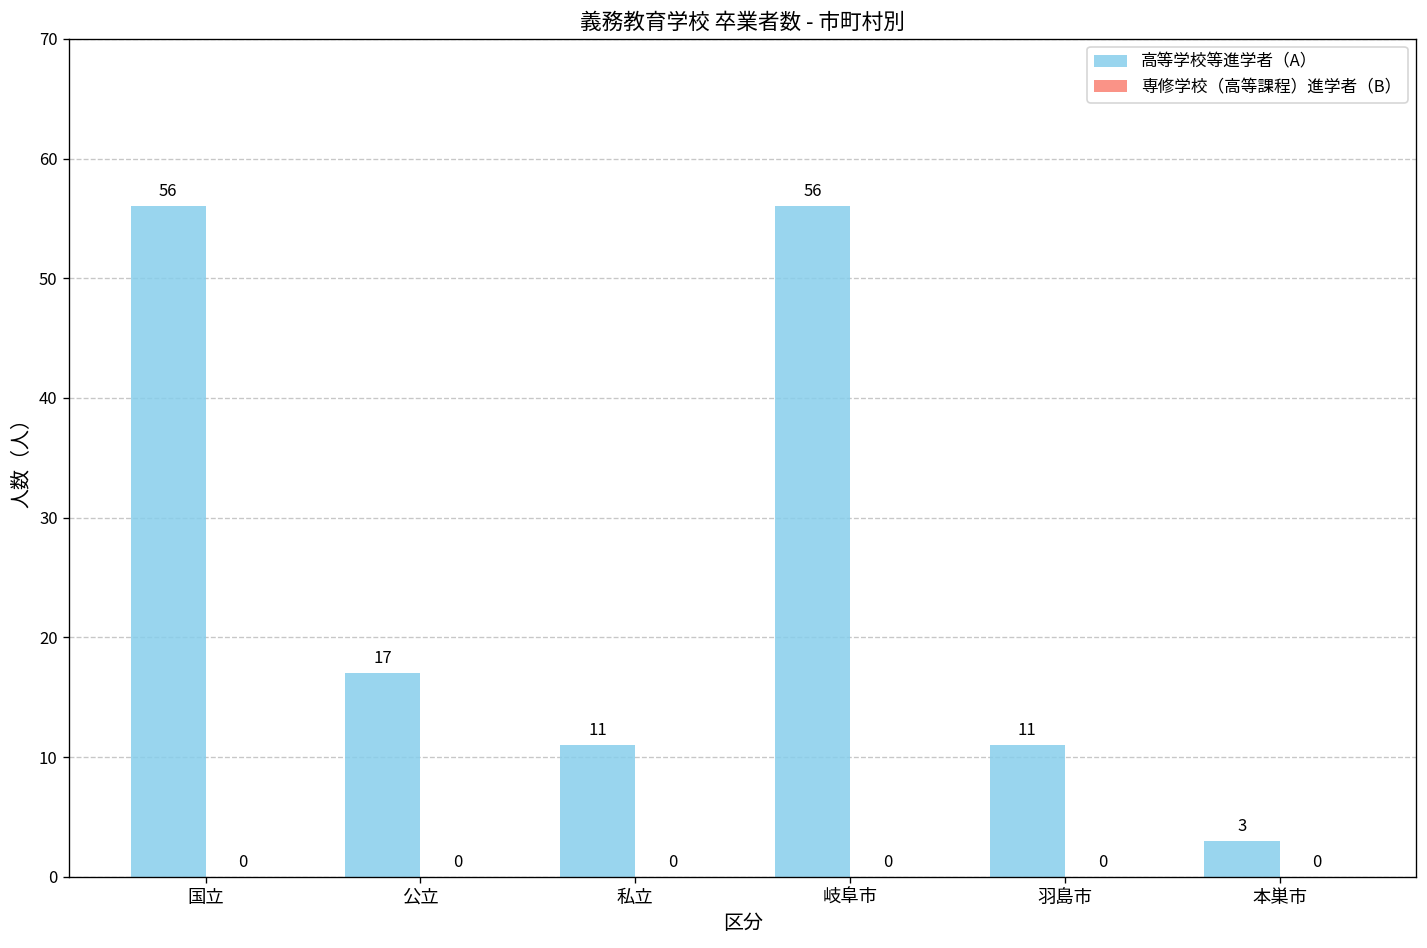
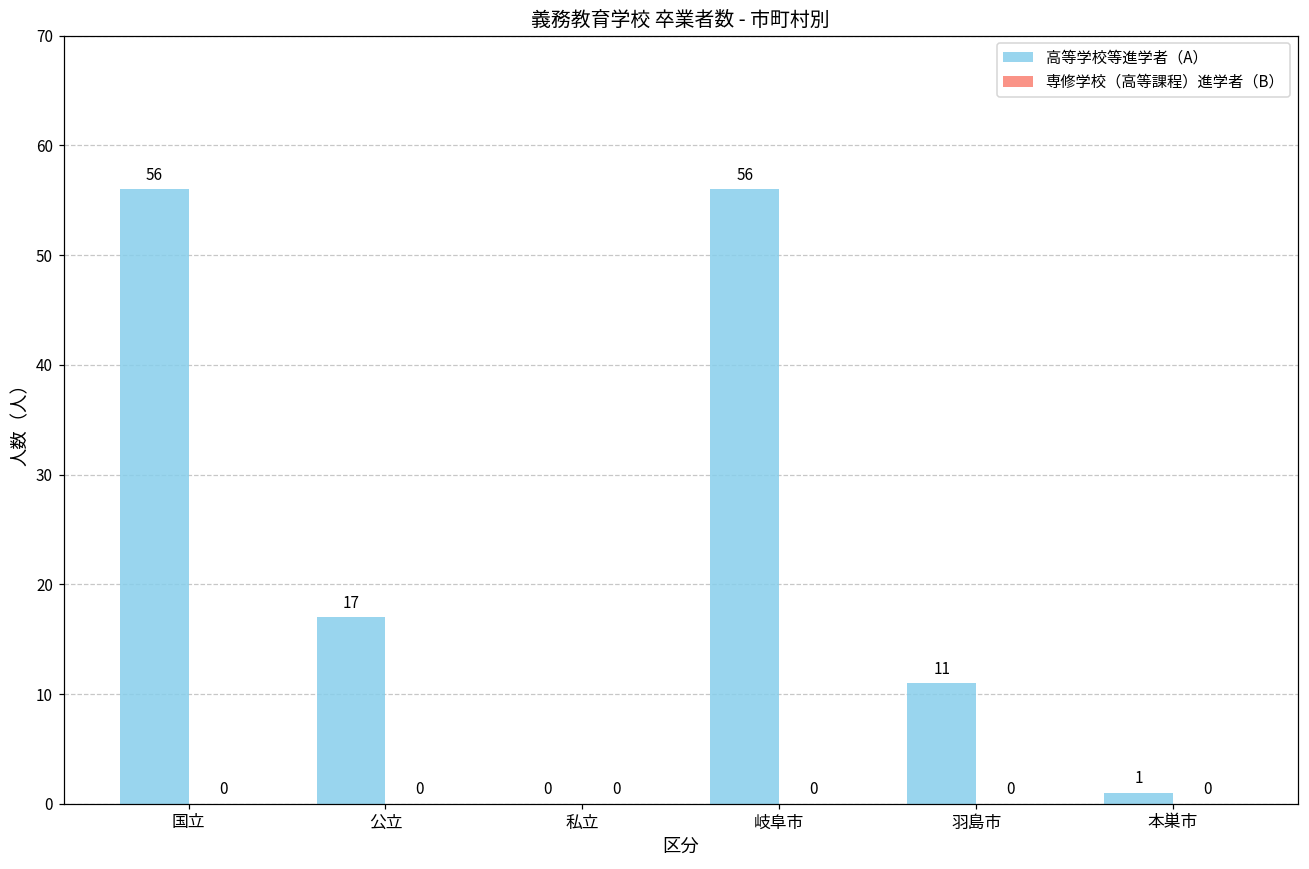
  {
    "高等学校等進学者（A）": {
      "国立": 56,
      "公立": 17,
-     "私立": 11,
+     "私立": 0,
      "岐阜市": 56,
      "羽島市": 11,
-     "本巣市": 3
+     "本巣市": 1
    },
    "専修学校（高等課程）進学者（B）": {
      "国立": 0,
      "公立": 0,
      "私立": 0,
      "岐阜市": 0,
      "羽島市": 0,
      "本巣市": 0
    }
  }
